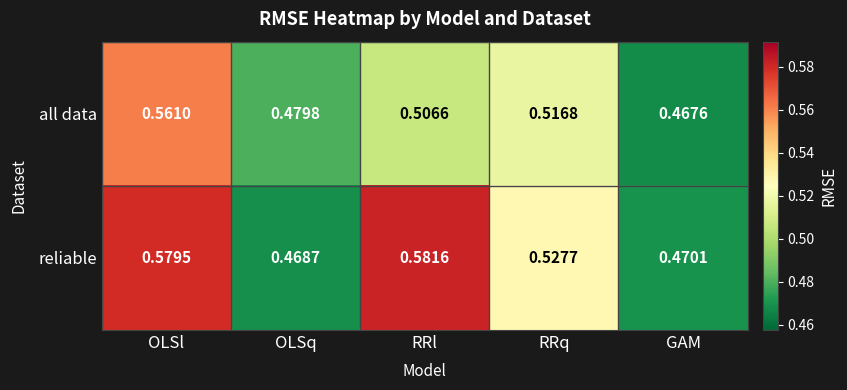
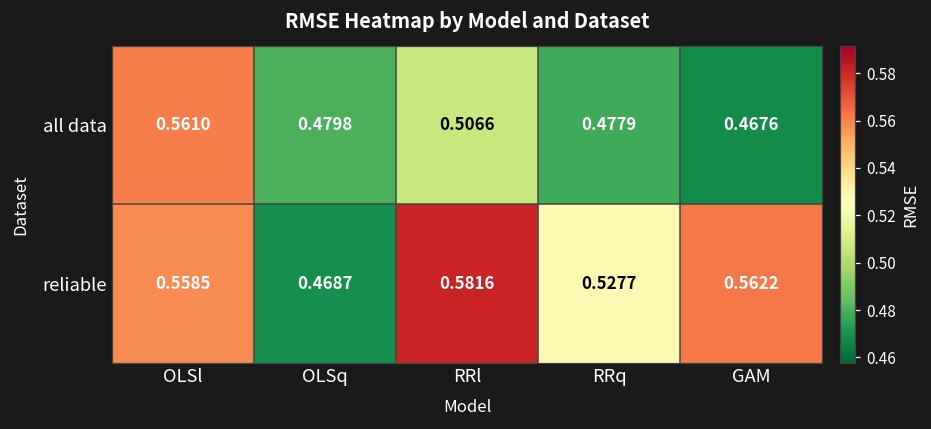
  {
    "all data": {
      "OLSl": 0.5610,
      "OLSq": 0.4798,
      "RRl": 0.5066,
-     "RRq": 0.5168,
+     "RRq": 0.4779,
      "GAM": 0.4676
    },
    "reliable": {
-     "OLSl": 0.5795,
+     "OLSl": 0.5585,
      "OLSq": 0.4687,
      "RRl": 0.5816,
      "RRq": 0.5277,
-     "GAM": 0.4701
+     "GAM": 0.5622
    }
  }
